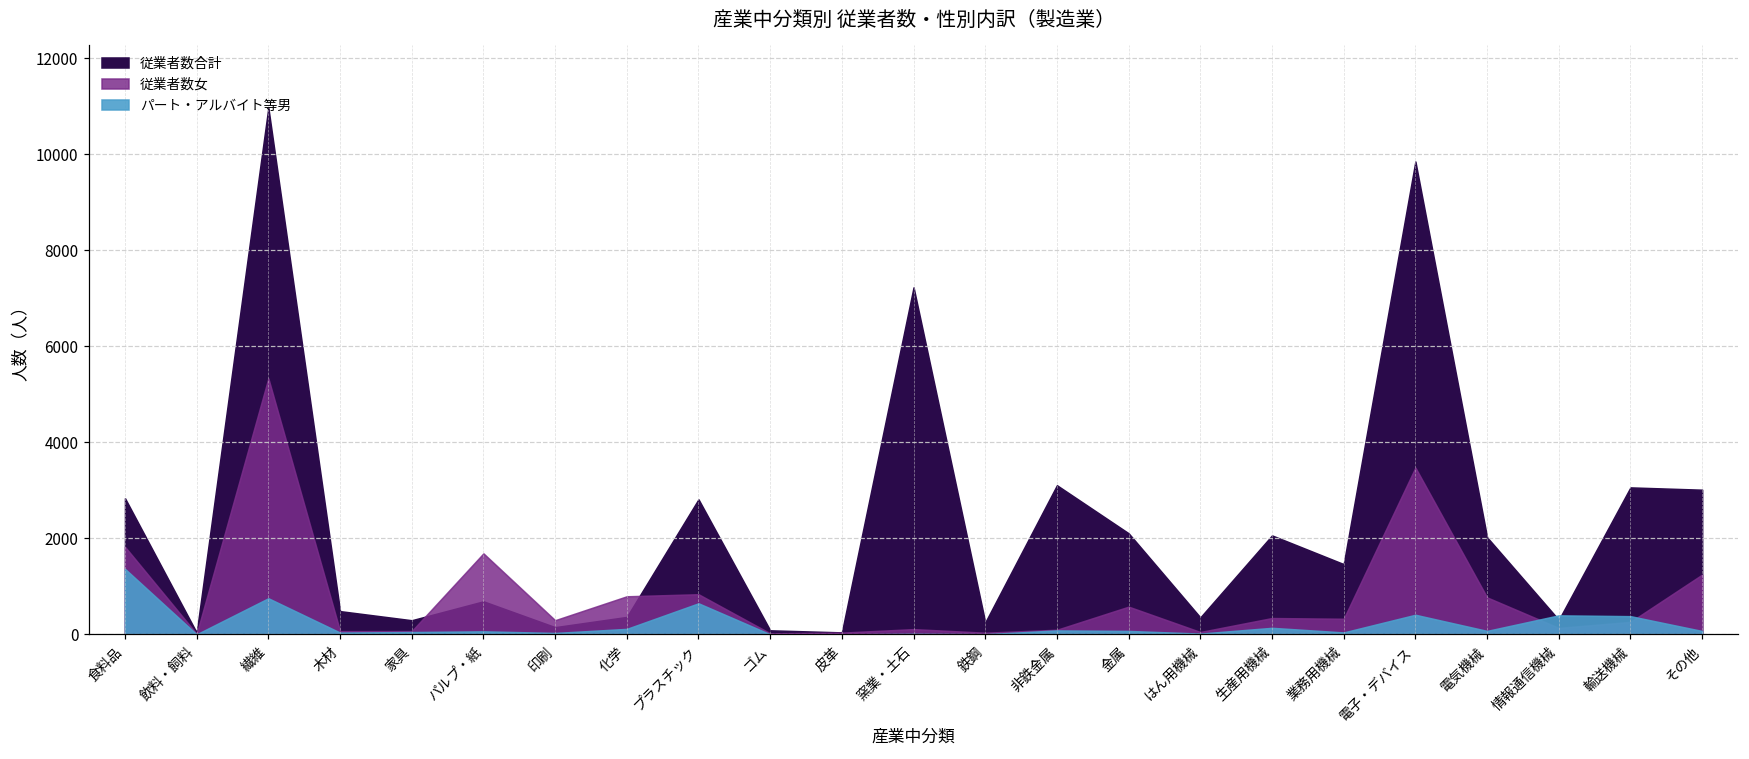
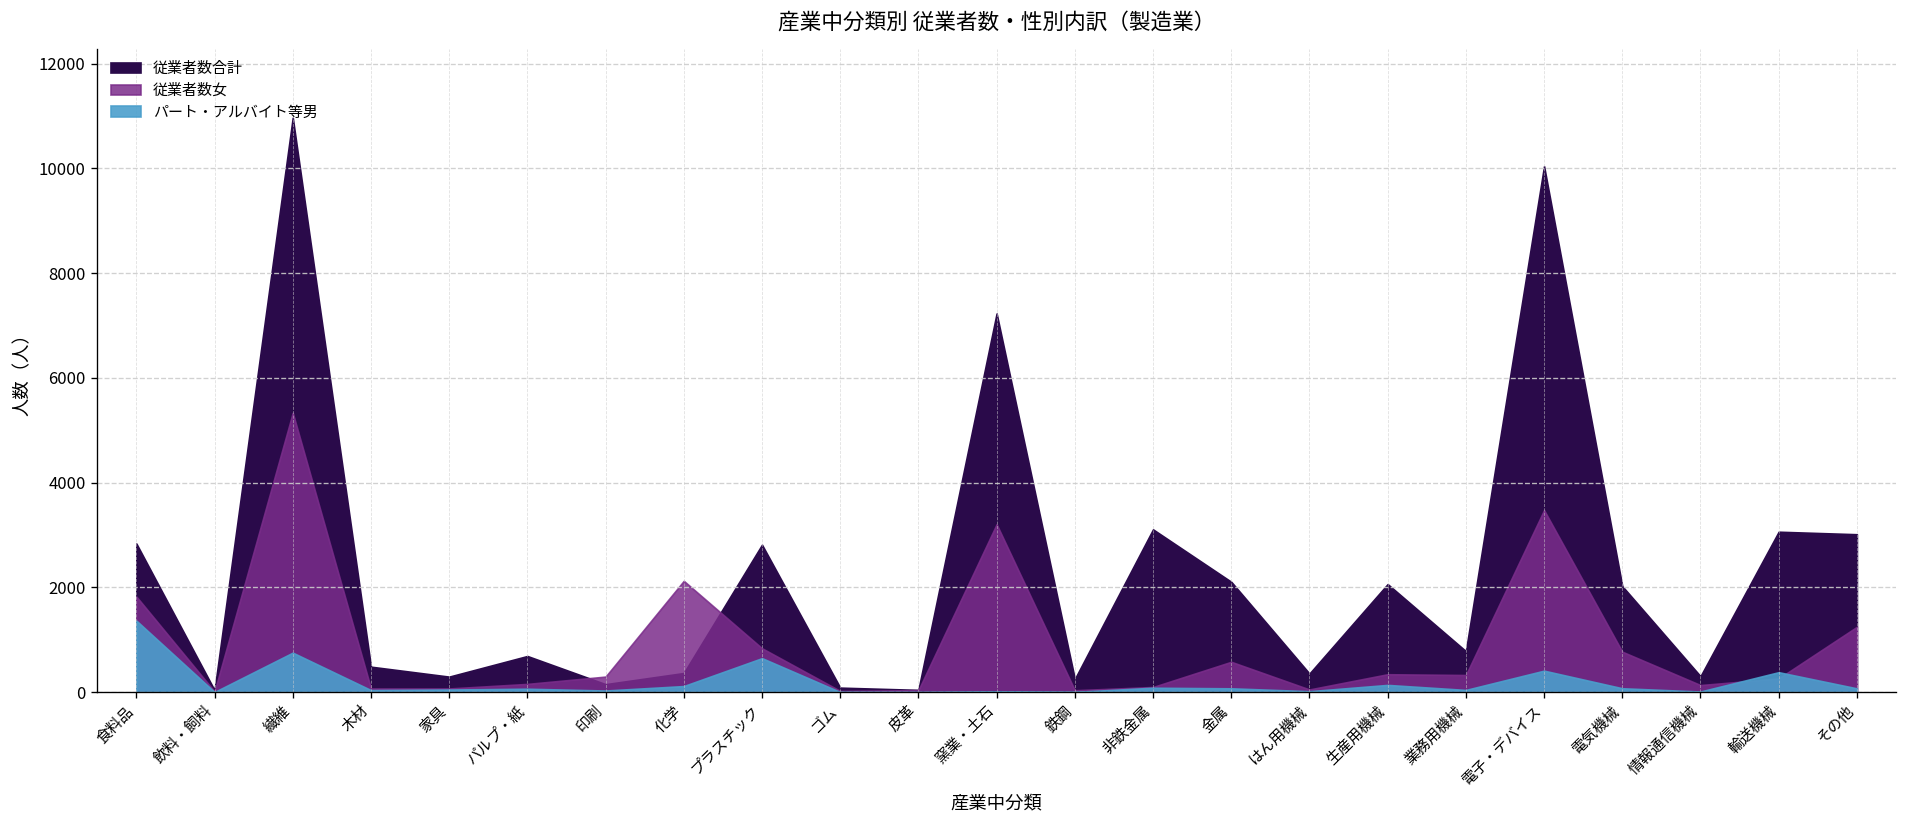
  {
    "従業者数合計": {
      "食料品": 2800,
      "繊維": 11000,
      "木材": 500,
      "家具": 300,
      "パルプ・紙": 700,
      "印刷": 200,
      "化学": 400,
      "プラスチック": 2800,
      "ゴム": 100,
      "窯業・土石": 7200,
      "鉄鋼": 300,
      "非鉄金属": 3100,
      "金属": 2100,
      "はん用機械": 400,
      "生産用機械": 2100,
-     "業務用機械": 1500,
-     "電子・デバイス": 9900,
+     "業務用機械": 800,
+     "電子・デバイス": 10000,
      "電気機械": 2000,
      "情報通信機械": 300,
      "輸送機械": 3100,
      "その他": 3000
    },
    "従業者数女": {
      "食料品": 1800,
      "繊維": 5300,
-     "パルプ・紙": 1700,
+     "パルプ・紙": 200,
      "印刷": 300,
-     "化学": 800,
+     "化学": 2100,
      "プラスチック": 800,
-     "窯業・土石": 100,
+     "窯業・土石": 3200,
      "金属": 600,
      "生産用機械": 300,
      "業務用機械": 300,
      "電子・デバイス": 3500,
      "電気機械": 800,
      "情報通信機械": 100,
      "輸送機械": 300,
      "その他": 1200
    },
    "パート・アルバイト等男": {
      "食料品": 1400,
      "繊維": 800,
      "パルプ・紙": 100,
      "化学": 100,
      "プラスチック": 600,
      "金属": 100,
      "生産用機械": 100,
      "電子・デバイス": 400,
      "電気機械": 100,
-     "情報通信機械": 400,
+     "情報通信機械": 0,
      "輸送機械": 400,
      "その他": 100
    }
  }
